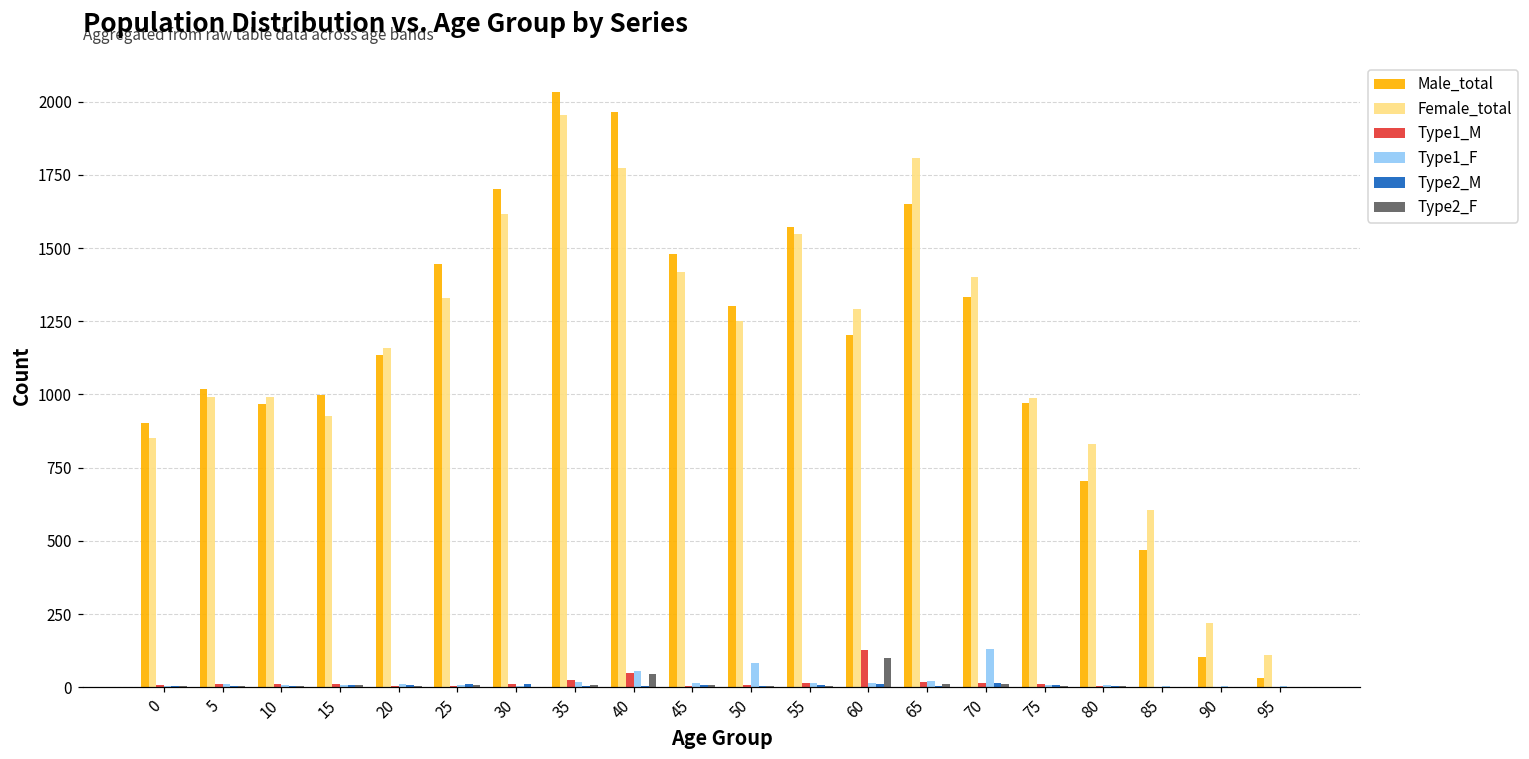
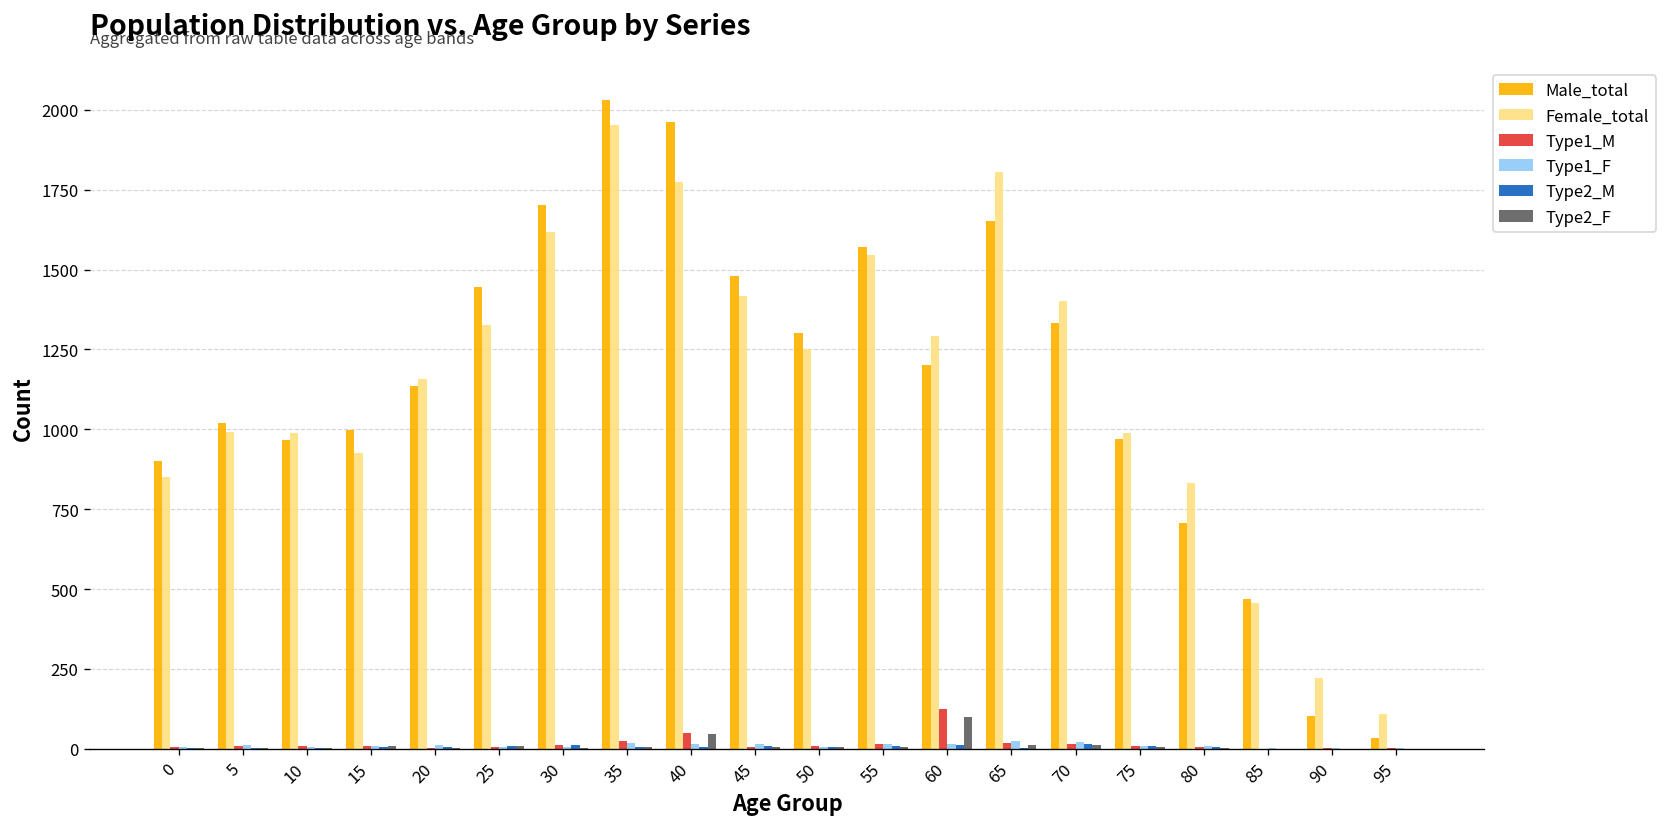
  {
    "Male_total": {
      "0": 900,
      "5": 1020,
      "10": 970,
      "15": 1000,
      "20": 1140,
      "25": 1450,
      "30": 1700,
      "35": 2030,
      "40": 1960,
      "45": 1480,
      "50": 1300,
      "55": 1570,
      "60": 1200,
      "65": 1650,
      "70": 1330,
      "75": 970,
      "80": 710,
      "85": 470,
      "90": 100,
      "95": 30
    },
    "Female_total": {
      "0": 850,
      "5": 990,
      "10": 990,
      "15": 930,
      "20": 1160,
      "25": 1330,
      "30": 1620,
      "35": 1950,
      "40": 1770,
      "45": 1420,
      "50": 1250,
      "55": 1550,
      "60": 1290,
      "65": 1810,
      "70": 1400,
      "75": 990,
      "80": 830,
-     "85": 610,
+     "85": 460,
      "90": 220,
      "95": 110
    },
    "Type1_M": {
      "5": 10,
      "10": 10,
      "15": 10,
      "30": 10,
      "35": 30,
      "40": 50,
      "55": 20,
      "60": 130,
      "65": 20,
      "70": 20,
      "75": 10
    },
    "Type1_F": {
      "5": 10,
      "20": 10,
      "35": 20,
-     "40": 60,
+     "40": 20,
      "45": 10,
-     "50": 80,
+     "50": 10,
      "55": 20,
      "60": 20,
      "65": 20,
-     "70": 130
+     "70": 20
    },
    "Type2_M": {
      "25": 10,
      "30": 10,
      "60": 10,
      "70": 10,
      "90": 0,
      "95": 0
    },
    "Type2_F": {
      "40": 50,
      "60": 100,
      "65": 10,
      "70": 10,
      "95": 0
    }
  }
